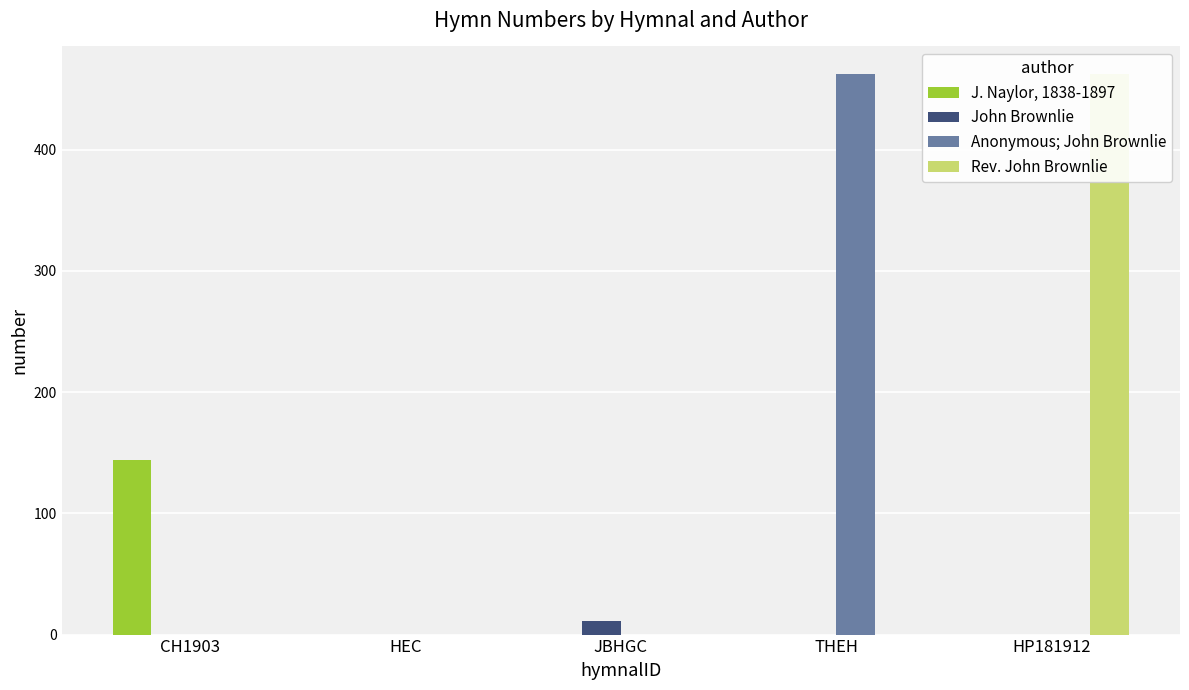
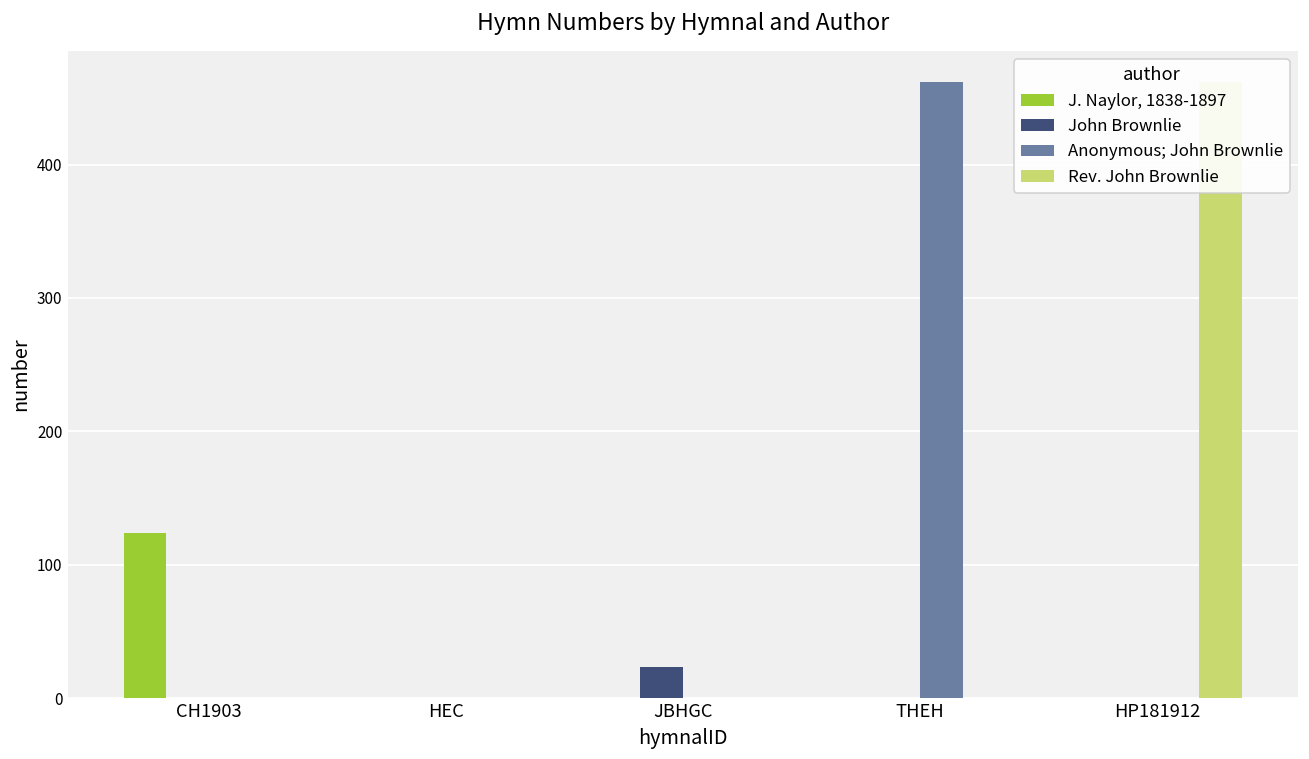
  {
    "J. Naylor, 1838-1897": {
-     "CH1903": 144,
+     "CH1903": 124,
      "HEC": 0,
      "JBHGC": 0,
      "THEH": 0,
      "HP181912": 0
    },
    "John Brownlie": {
      "CH1903": 0,
      "HEC": 0,
-     "JBHGC": 11,
+     "JBHGC": 23,
      "THEH": 0,
      "HP181912": 0
    },
    "Anonymous; John Brownlie": {
      "CH1903": 0,
      "HEC": 0,
      "JBHGC": 0,
      "THEH": 462,
      "HP181912": 0
    },
    "Rev. John Brownlie": {
      "CH1903": 0,
      "HEC": 0,
      "JBHGC": 0,
      "THEH": 0
    }
  }
